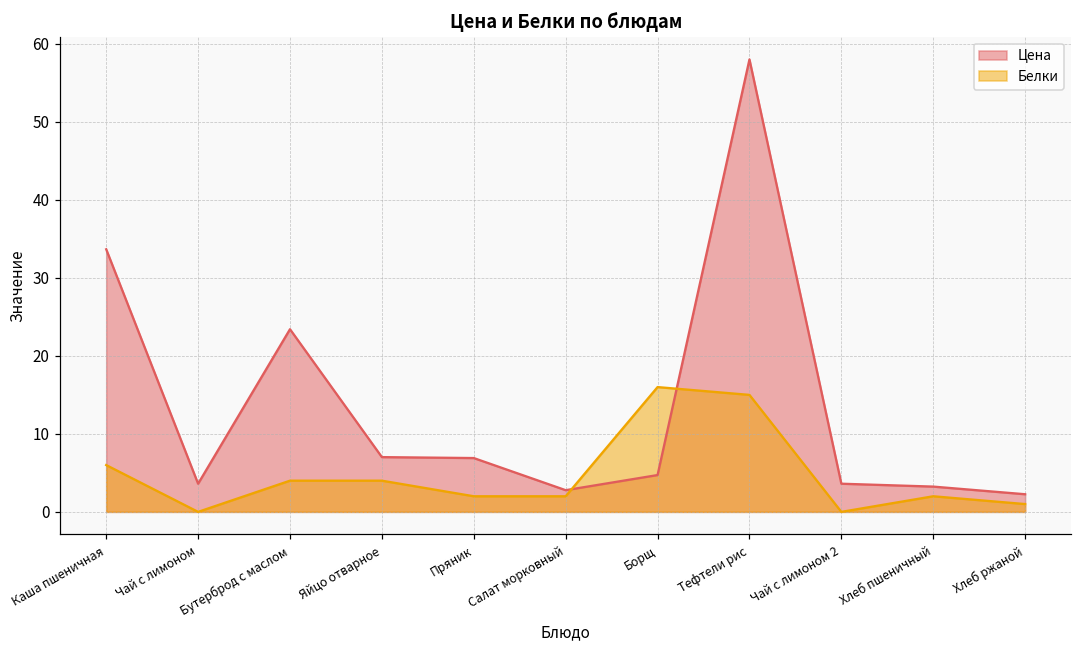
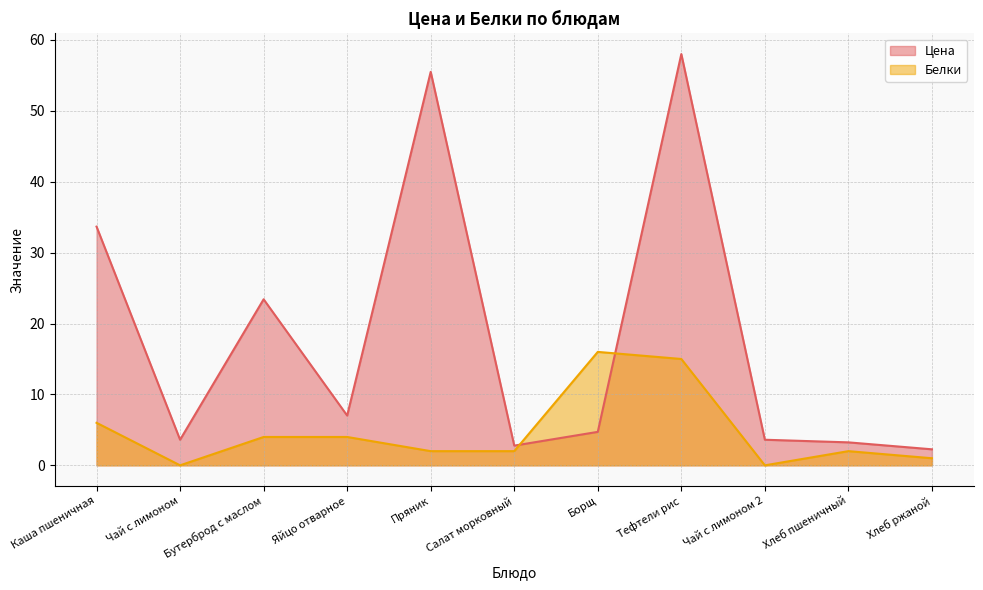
  {
    "Цена": {
      "Каша пшеничная": 34,
      "Чай с лимоном": 4,
      "Бутерброд с маслом": 23,
      "Яйцо отварное": 7,
-     "Пряник": 7,
+     "Пряник": 56,
      "Салат морковный": 3,
      "Борщ": 5,
      "Тефтели рис": 58,
      "Чай с лимоном 2": 4,
      "Хлеб пшеничный": 3,
      "Хлеб ржаной": 2
    },
    "Белки": {
      "Каша пшеничная": 6,
      "Чай с лимоном": 0,
      "Бутерброд с маслом": 4,
      "Яйцо отварное": 4,
      "Пряник": 2,
      "Салат морковный": 2,
      "Борщ": 16,
      "Тефтели рис": 15,
      "Чай с лимоном 2": 0,
      "Хлеб пшеничный": 2,
      "Хлеб ржаной": 1
    }
  }
